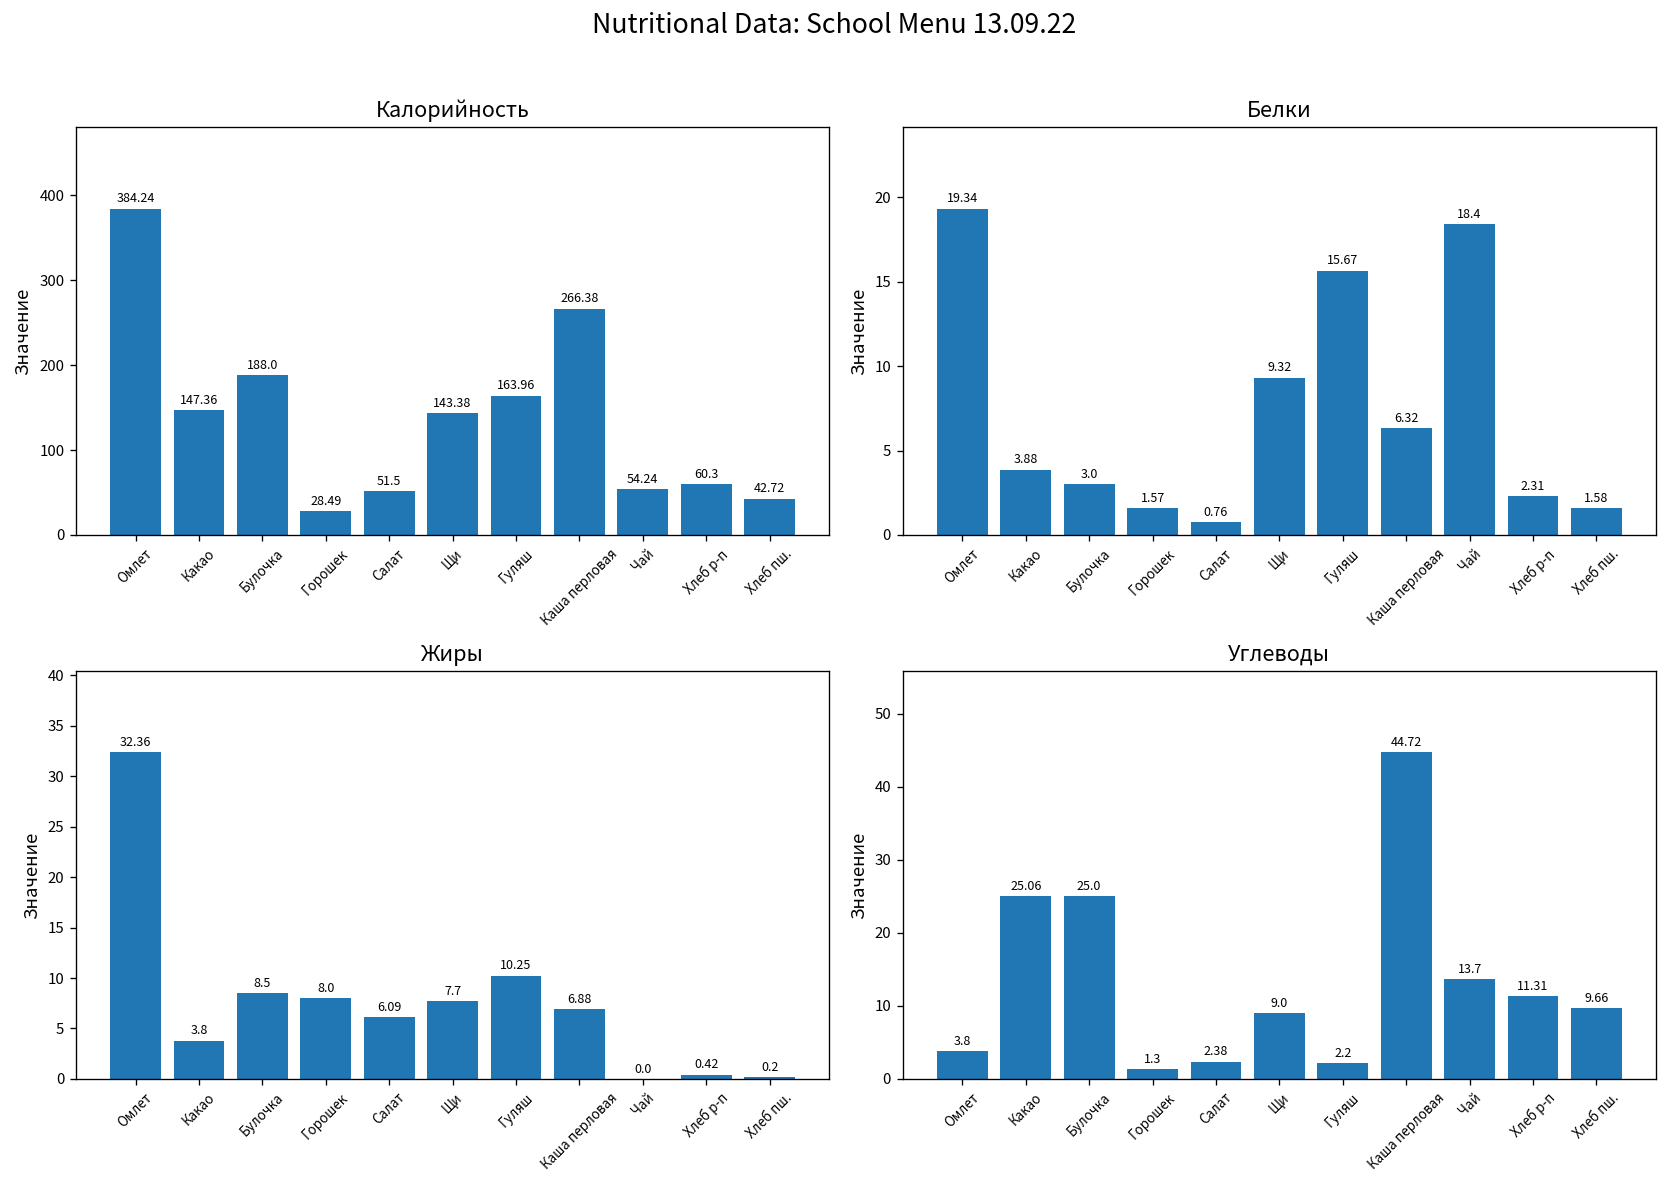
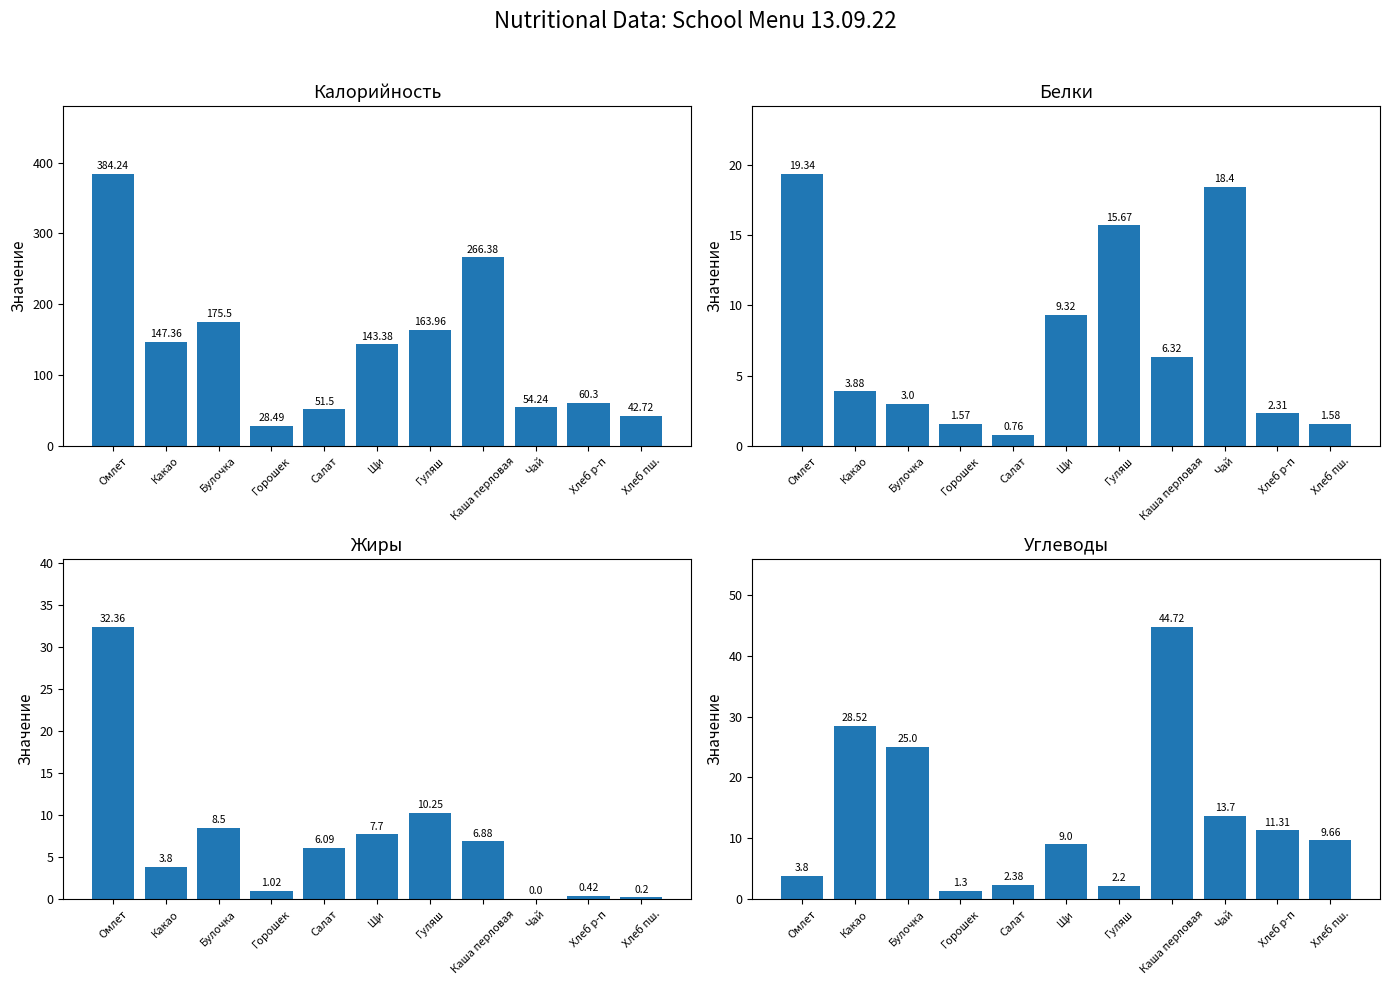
  {
    "Калорийность": {
      "Омлет": 384.24,
      "Какао": 147.36,
-     "Булочка": 188.0,
+     "Булочка": 175.5,
      "Горошек": 28.49,
      "Салат": 51.5,
      "Щи": 143.38,
      "Гуляш": 163.96,
      "Каша перловая": 266.38,
      "Чай": 54.24,
      "Хлеб р-п": 60.3,
      "Хлеб пш.": 42.72
    },
    "Белки": {
      "Омлет": 19.34,
      "Какао": 3.88,
      "Булочка": 3.0,
      "Горошек": 1.57,
      "Салат": 0.76,
      "Щи": 9.32,
      "Гуляш": 15.67,
      "Каша перловая": 6.32,
      "Чай": 18.4,
      "Хлеб р-п": 2.31,
      "Хлеб пш.": 1.58
    },
    "Жиры": {
      "Омлет": 32.36,
      "Какао": 3.8,
      "Булочка": 8.5,
-     "Горошек": 8.0,
+     "Горошек": 1.02,
      "Салат": 6.09,
      "Щи": 7.7,
      "Гуляш": 10.25,
      "Каша перловая": 6.88,
      "Чай": 0.0,
      "Хлеб р-п": 0.42,
      "Хлеб пш.": 0.2
    },
    "Углеводы": {
      "Омлет": 3.8,
-     "Какао": 25.06,
+     "Какао": 28.52,
      "Булочка": 25.0,
      "Горошек": 1.3,
      "Салат": 2.38,
      "Щи": 9.0,
      "Гуляш": 2.2,
      "Каша перловая": 44.72,
      "Чай": 13.7,
      "Хлеб р-п": 11.31,
      "Хлеб пш.": 9.66
    }
  }
